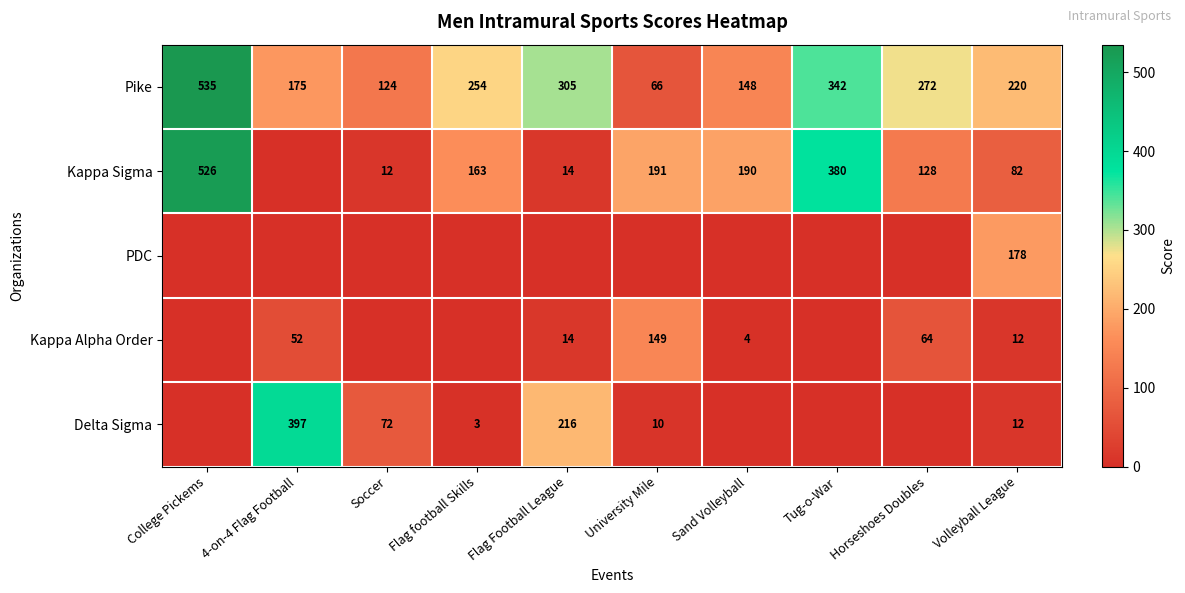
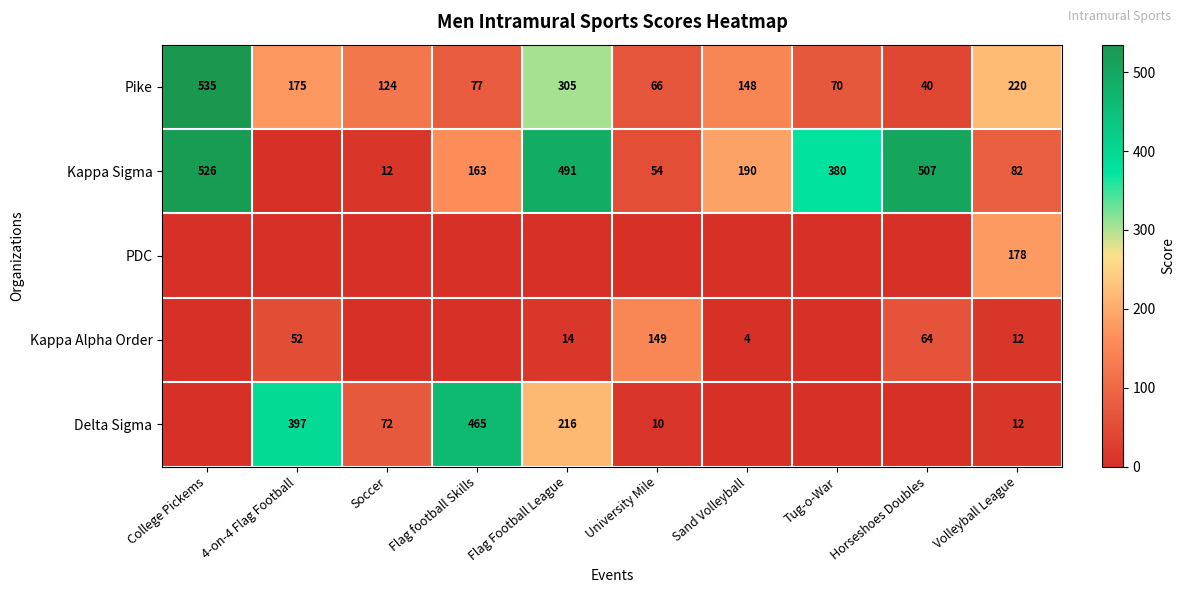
  {
    "Pike": {
      "College Pickems": 535,
      "4-on-4 Flag Football": 175,
      "Soccer": 124,
-     "Flag football Skills": 254,
+     "Flag football Skills": 77,
      "Flag Football League": 305,
      "University Mile": 66,
      "Sand Volleyball": 148,
-     "Tug-o-War": 342,
-     "Horseshoes Doubles": 272,
+     "Tug-o-War": 70,
+     "Horseshoes Doubles": 40,
      "Volleyball League": 220
    },
    "Kappa Sigma": {
      "College Pickems": 526,
      "Soccer": 12,
      "Flag football Skills": 163,
-     "Flag Football League": 14,
-     "University Mile": 191,
+     "Flag Football League": 491,
+     "University Mile": 54,
      "Sand Volleyball": 190,
      "Tug-o-War": 380,
-     "Horseshoes Doubles": 128,
+     "Horseshoes Doubles": 507,
      "Volleyball League": 82
    },
    "PDC": {
      "Volleyball League": 178
    },
    "Kappa Alpha Order": {
      "4-on-4 Flag Football": 52,
      "Flag Football League": 14,
      "University Mile": 149,
      "Sand Volleyball": 4,
      "Horseshoes Doubles": 64,
      "Volleyball League": 12
    },
    "Delta Sigma": {
      "4-on-4 Flag Football": 397,
      "Soccer": 72,
-     "Flag football Skills": 3,
+     "Flag football Skills": 465,
      "Flag Football League": 216,
      "University Mile": 10,
      "Volleyball League": 12
    }
  }
